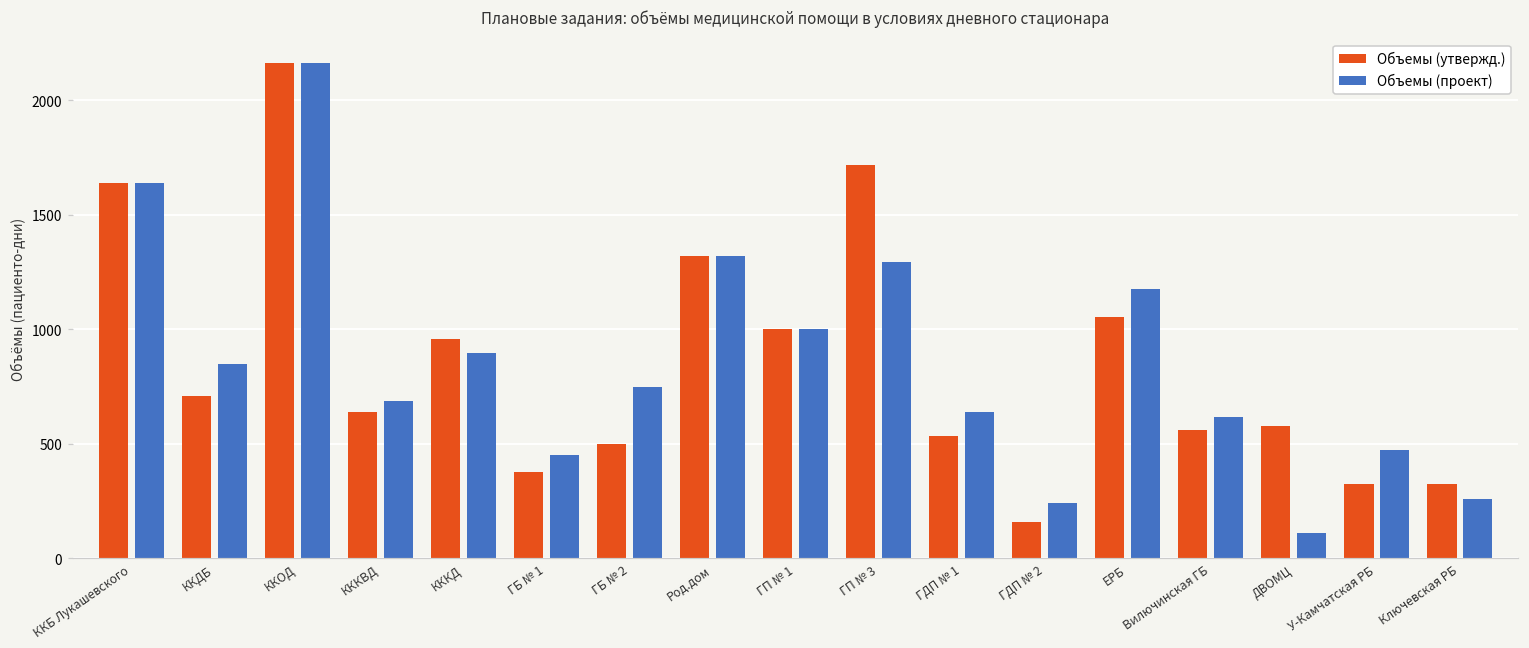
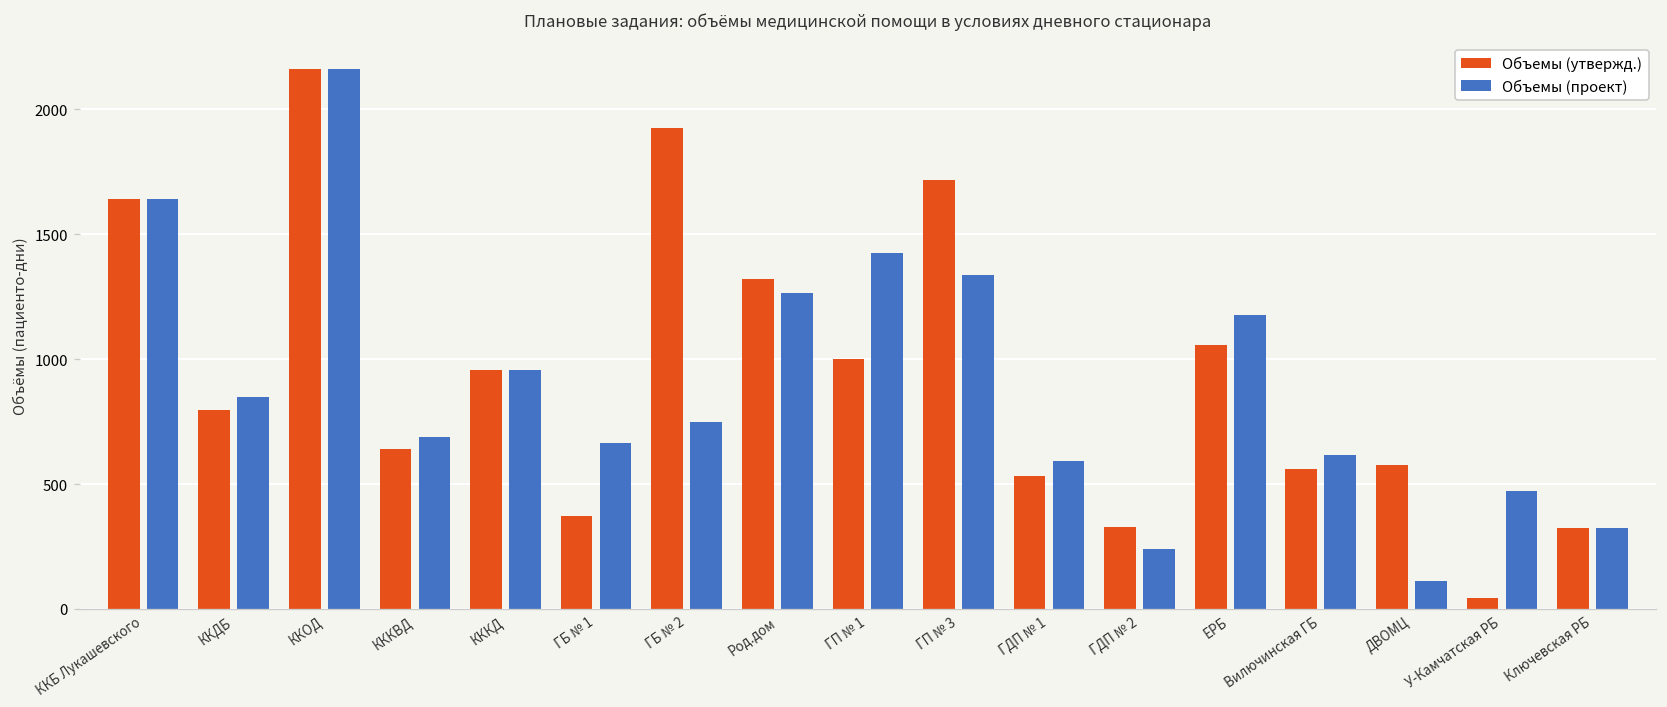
  {
    "Объемы (утвержд.)": {
      "ККБ Лукашевского": 1640,
-     "ККДБ": 710,
+     "ККДБ": 800,
      "ККОД": 2160,
      "КККВД": 640,
      "КККД": 960,
      "ГБ № 1": 370,
-     "ГБ № 2": 500,
+     "ГБ № 2": 1930,
      "Род.дом": 1320,
      "ГП № 1": 1000,
      "ГП № 3": 1720,
      "ГДП № 1": 530,
-     "ГДП № 2": 160,
+     "ГДП № 2": 330,
      "ЕРБ": 1060,
      "Вилючинская ГБ": 560,
      "ДВОМЦ": 580,
-     "У-Камчатская РБ": 330,
+     "У-Камчатская РБ": 40,
      "Ключевская РБ": 330
    },
    "Объемы (проект)": {
      "ККБ Лукашевского": 1640,
      "ККДБ": 850,
      "ККОД": 2160,
      "КККВД": 690,
-     "КККД": 900,
-     "ГБ № 1": 450,
+     "КККД": 960,
+     "ГБ № 1": 660,
      "ГБ № 2": 750,
-     "Род.дом": 1320,
-     "ГП № 1": 1000,
-     "ГП № 3": 1290,
-     "ГДП № 1": 640,
+     "Род.дом": 1270,
+     "ГП № 1": 1420,
+     "ГП № 3": 1340,
+     "ГДП № 1": 590,
      "ГДП № 2": 240,
      "ЕРБ": 1180,
      "Вилючинская ГБ": 620,
      "ДВОМЦ": 110,
      "У-Камчатская РБ": 470,
-     "Ключевская РБ": 260
+     "Ключевская РБ": 330
    }
  }
